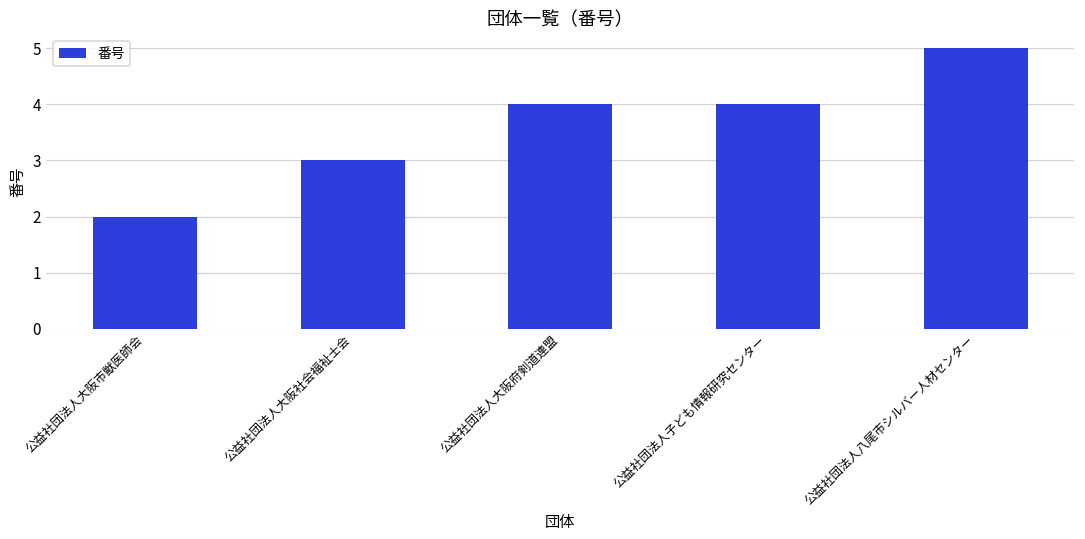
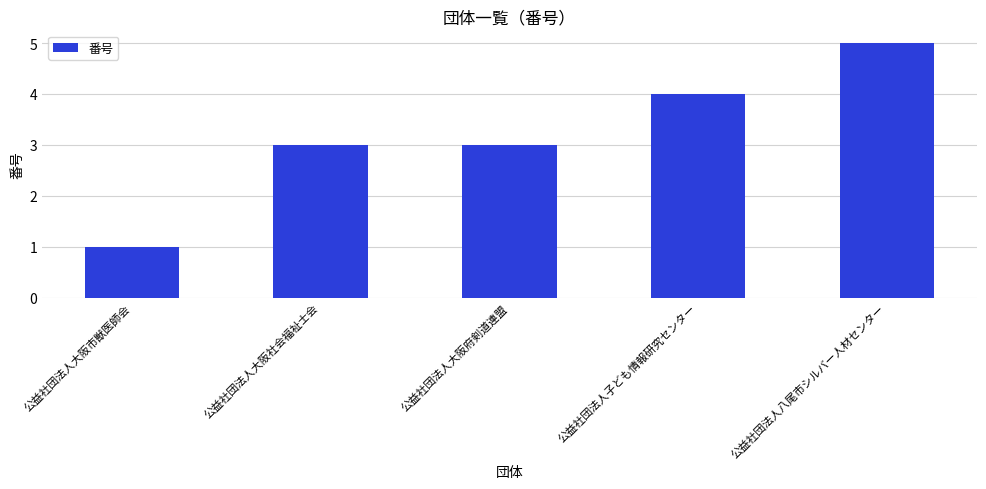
  {
-   "公益社団法人大阪市獣医師会": 2,
+   "公益社団法人大阪市獣医師会": 1,
    "公益社団法人大阪社会福祉士会": 3,
-   "公益社団法人大阪府剣道連盟": 4,
+   "公益社団法人大阪府剣道連盟": 3,
    "公益社団法人子ども情報研究センター": 4,
    "公益社団法人八尾市シルバー人材センター": 5
  }
